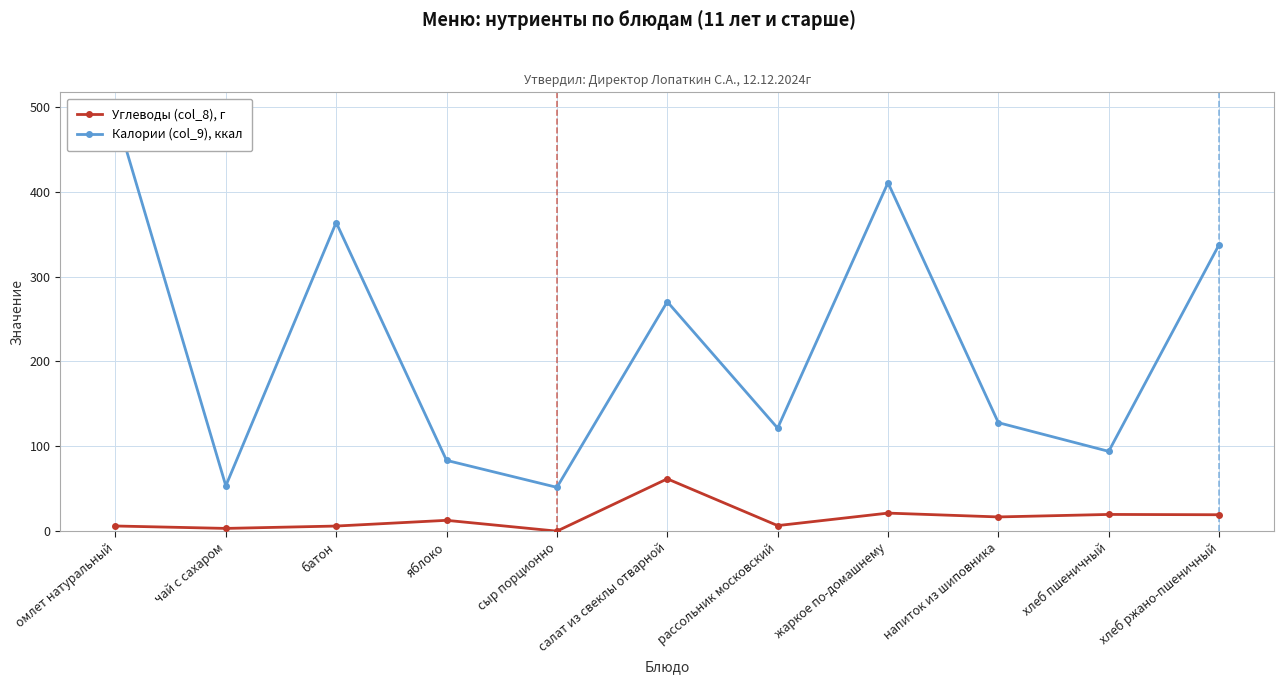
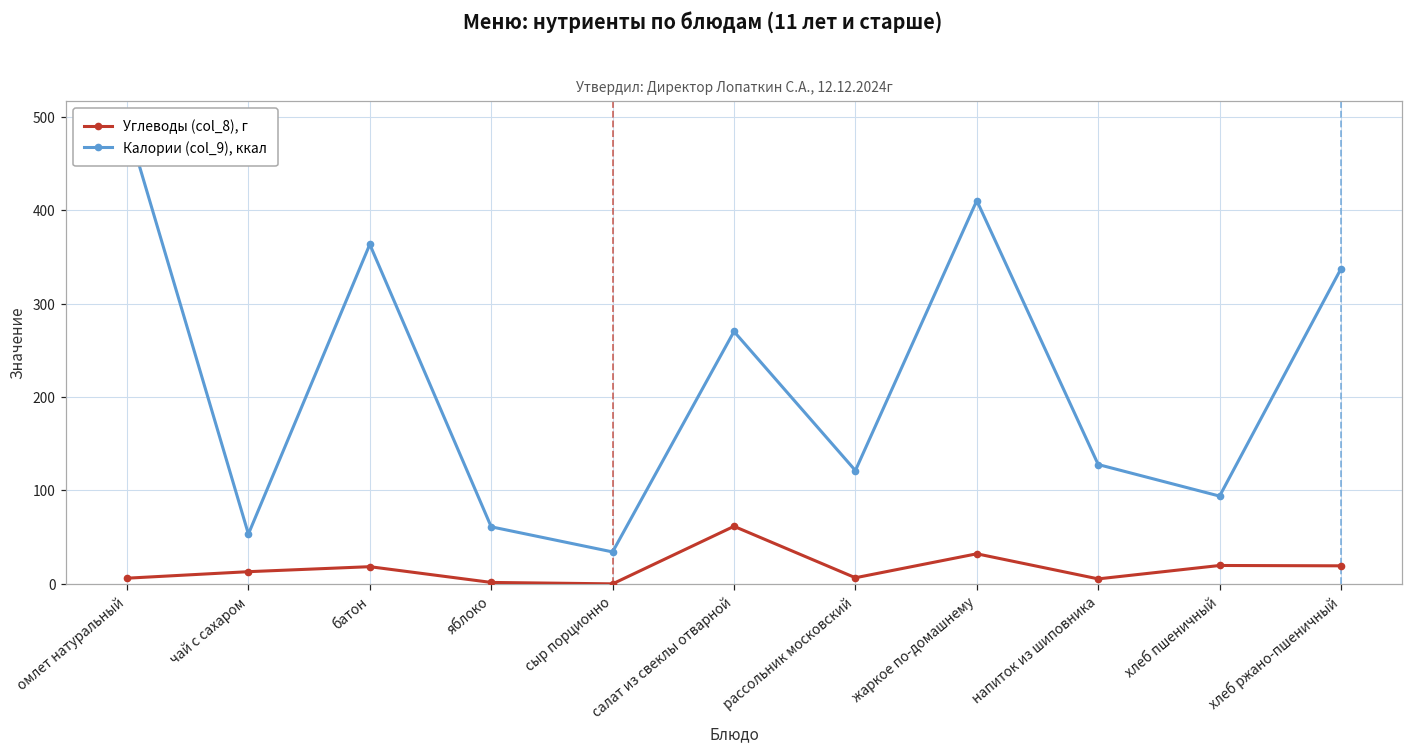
  {
    "Углеводы (col_8), г": {
      "омлет натуральный": 10,
-     "чай с сахаром": 0,
-     "батон": 10,
-     "яблоко": 10,
+     "чай с сахаром": 10,
+     "батон": 20,
+     "яблоко": 0,
      "сыр порционно": 0,
      "салат из свеклы отварной": 60,
      "рассольник московский": 10,
-     "жаркое по-домашнему": 20,
-     "напиток из шиповника": 20,
+     "жаркое по-домашнему": 30,
+     "напиток из шиповника": 10,
      "хлеб пшеничный": 20,
      "хлеб ржано-пшеничный": 20
    },
    "Калории (col_9), ккал": {
      "чай с сахаром": 50,
      "батон": 360,
-     "яблоко": 80,
-     "сыр порционно": 50,
+     "яблоко": 60,
+     "сыр порционно": 30,
      "салат из свеклы отварной": 270,
      "рассольник московский": 120,
      "жаркое по-домашнему": 410,
      "напиток из шиповника": 130,
      "хлеб пшеничный": 90,
      "хлеб ржано-пшеничный": 340
    }
  }
